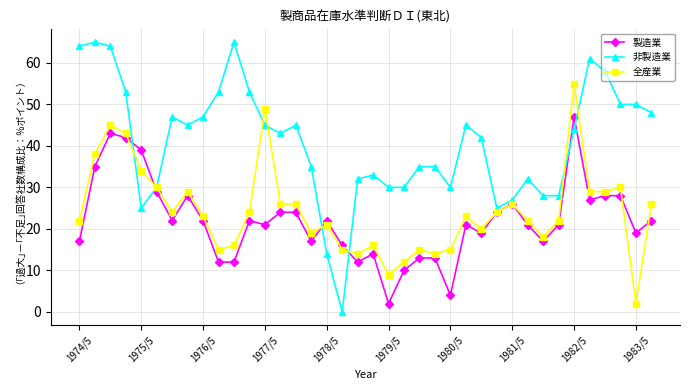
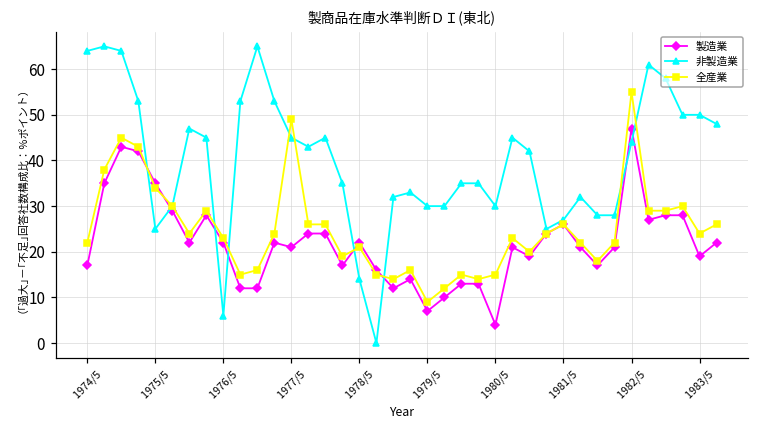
  {
    "製造業": {
      "1974/5": 17,
-     "1975/5": 39,
+     "1975/5": 35,
      "1976/5": 22,
      "1977/5": 21,
      "1978/5": 22,
-     "1979/5": 2,
+     "1979/5": 7,
      "1980/5": 4,
      "1982/5": 47,
      "1983/5": 19
    },
    "非製造業": {
      "1974/5": 64,
      "1975/5": 25,
-     "1976/5": 47,
+     "1976/5": 6,
      "1977/5": 45,
      "1978/5": 14,
      "1979/5": 30,
      "1980/5": 30,
      "1981/5": 27,
      "1982/5": 44,
      "1983/5": 50
    },
    "全産業": {
      "1974/5": 22,
      "1975/5": 34,
      "1976/5": 23,
      "1977/5": 49,
      "1978/5": 21,
      "1979/5": 9,
      "1980/5": 15,
      "1982/5": 55,
-     "1983/5": 2
+     "1983/5": 24
    }
  }
